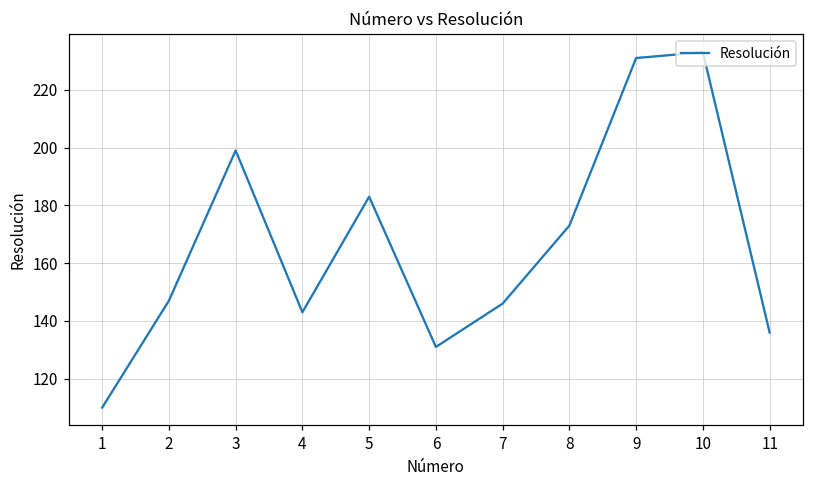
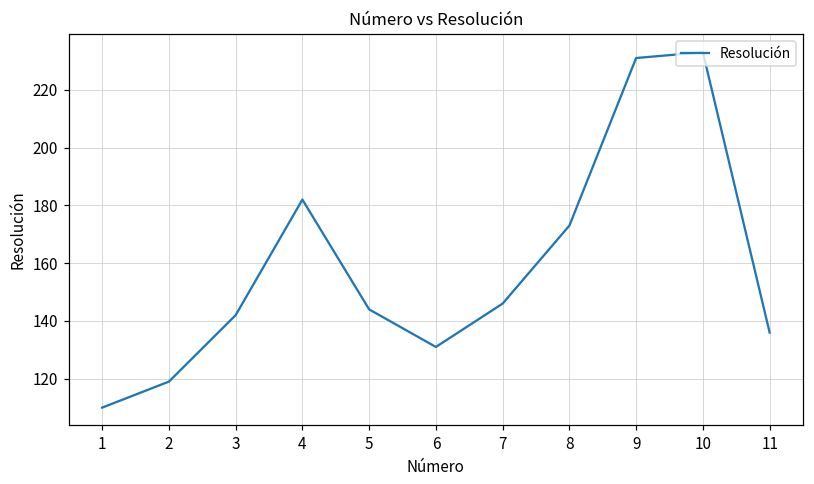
  {
    "1": 110,
-   "2": 147,
-   "3": 199,
-   "4": 143,
-   "5": 183,
+   "2": 119,
+   "3": 142,
+   "4": 182,
+   "5": 144,
    "6": 131,
    "7": 146,
    "8": 173,
    "9": 231,
    "11": 136
  }
